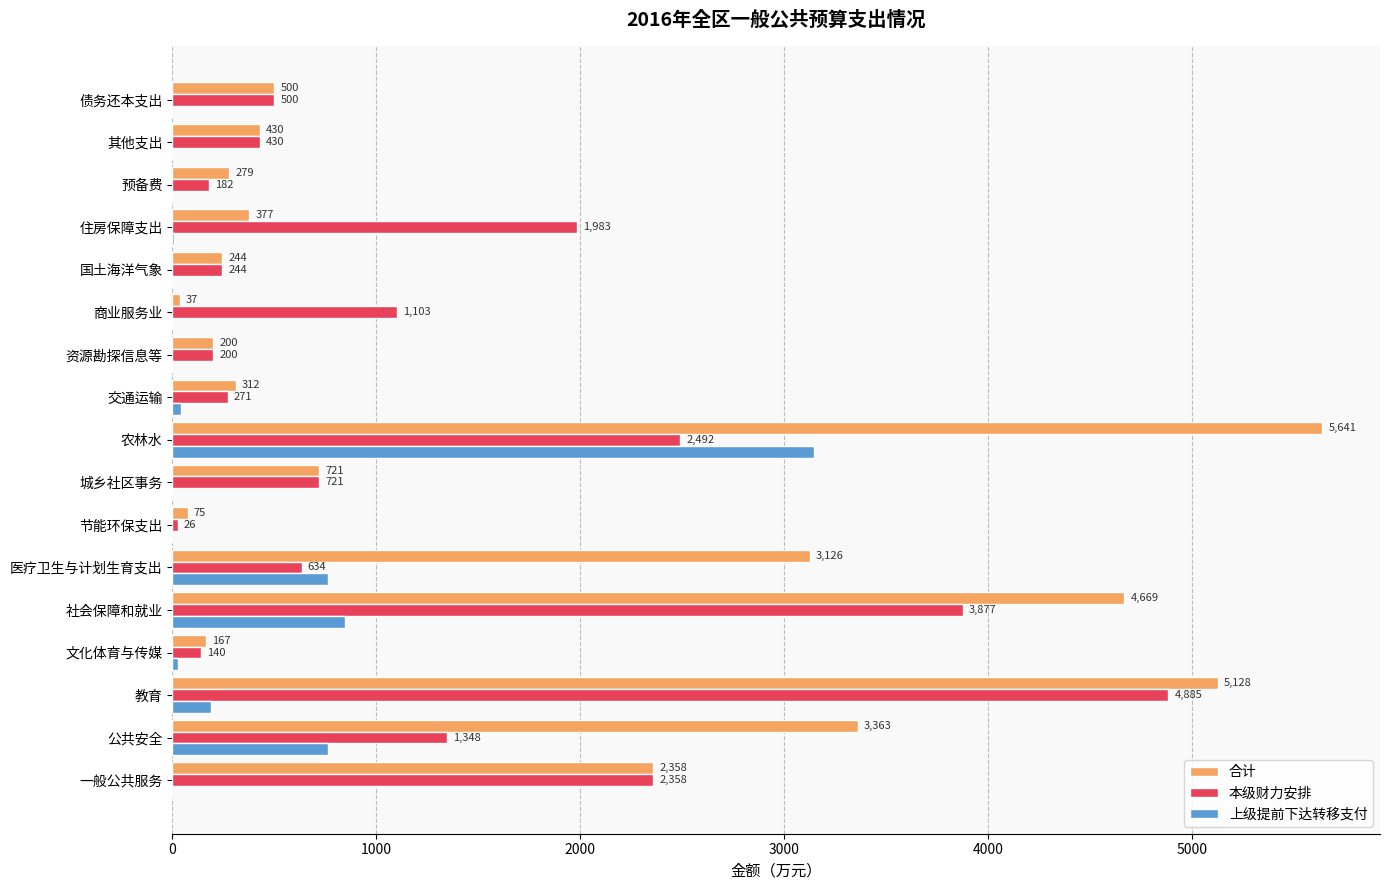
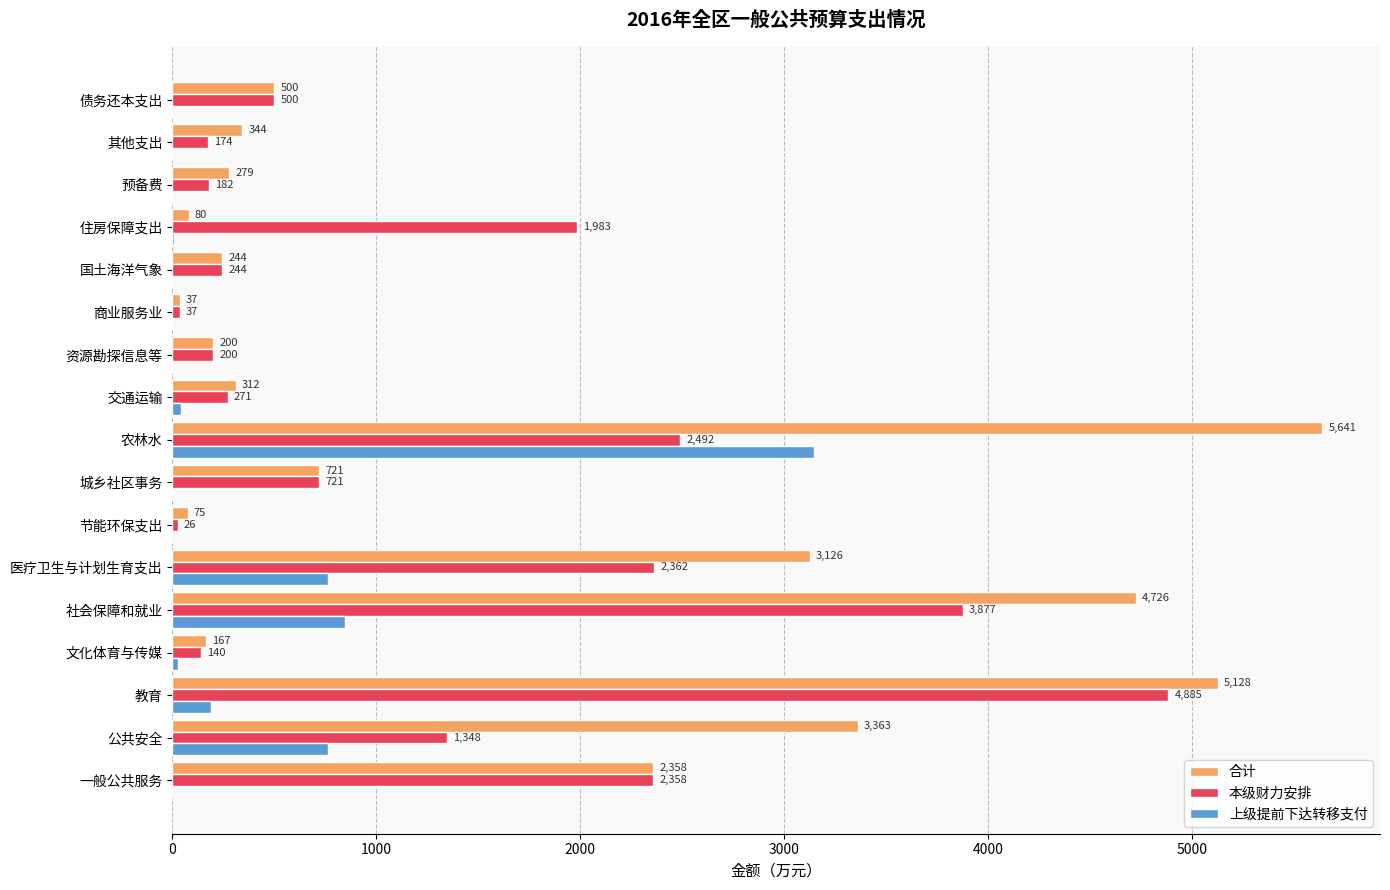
  {
    "合计": {
      "债务还本支出": "500",
-     "其他支出": "430",
+     "其他支出": "344",
      "预备费": "279",
-     "住房保障支出": "377",
+     "住房保障支出": "80",
      "国土海洋气象": "244",
      "商业服务业": "37",
      "资源勘探信息等": "200",
      "交通运输": "312",
      "农林水": "5,641",
      "城乡社区事务": "721",
      "节能环保支出": "75",
      "医疗卫生与计划生育支出": "3,126",
-     "社会保障和就业": "4,669",
+     "社会保障和就业": "4,726",
      "文化体育与传媒": "167",
      "教育": "5,128",
      "公共安全": "3,363",
      "一般公共服务": "2,358"
    },
    "本级财力安排": {
      "债务还本支出": "500",
-     "其他支出": "430",
+     "其他支出": "174",
      "预备费": "182",
      "住房保障支出": "1,983",
      "国土海洋气象": "244",
-     "商业服务业": "1,103",
+     "商业服务业": "37",
      "资源勘探信息等": "200",
      "交通运输": "271",
      "农林水": "2,492",
      "城乡社区事务": "721",
      "节能环保支出": "26",
-     "医疗卫生与计划生育支出": "634",
+     "医疗卫生与计划生育支出": "2,362",
      "社会保障和就业": "3,877",
      "文化体育与传媒": "140",
      "教育": "4,885",
      "公共安全": "1,348",
      "一般公共服务": "2,358"
    },
    "上级提前下达转移支付": {
      "债务还本支出": "0",
      "其他支出": "0",
      "预备费": "0",
      "国土海洋气象": "0",
      "商业服务业": "0",
      "资源勘探信息等": "0",
      "交通运输": "40",
      "农林水": "3150",
      "城乡社区事务": "0",
      "节能环保支出": "0",
      "医疗卫生与计划生育支出": "760",
      "社会保障和就业": "850",
      "文化体育与传媒": "30",
      "教育": "190",
      "公共安全": "760",
      "一般公共服务": "0"
    }
  }
